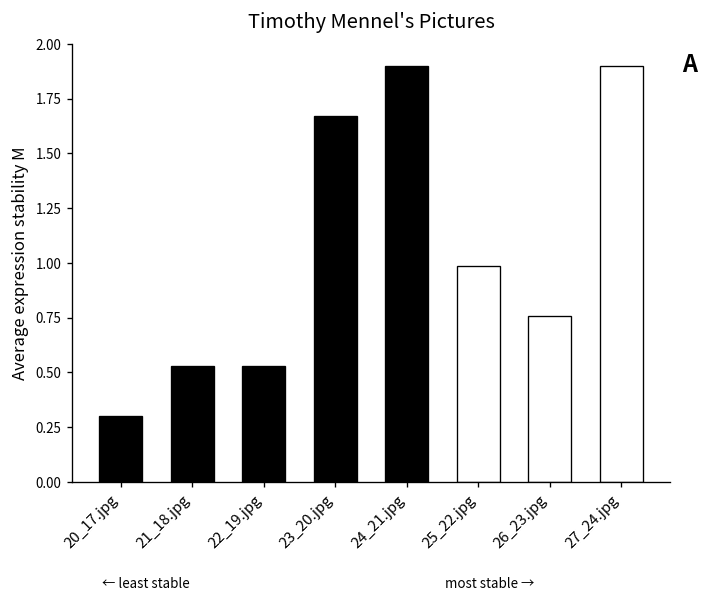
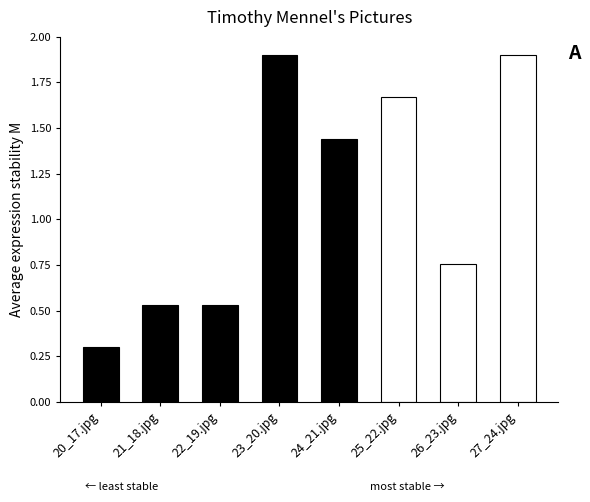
  {
    "20_17.jpg": 0.30,
    "21_18.jpg": 0.53,
    "22_19.jpg": 0.53,
-   "23_20.jpg": 1.67,
-   "24_21.jpg": 1.90,
-   "25_22.jpg": 0.99,
+   "23_20.jpg": 1.90,
+   "24_21.jpg": 1.44,
+   "25_22.jpg": 1.67,
    "26_23.jpg": 0.76,
    "27_24.jpg": 1.90
  }
